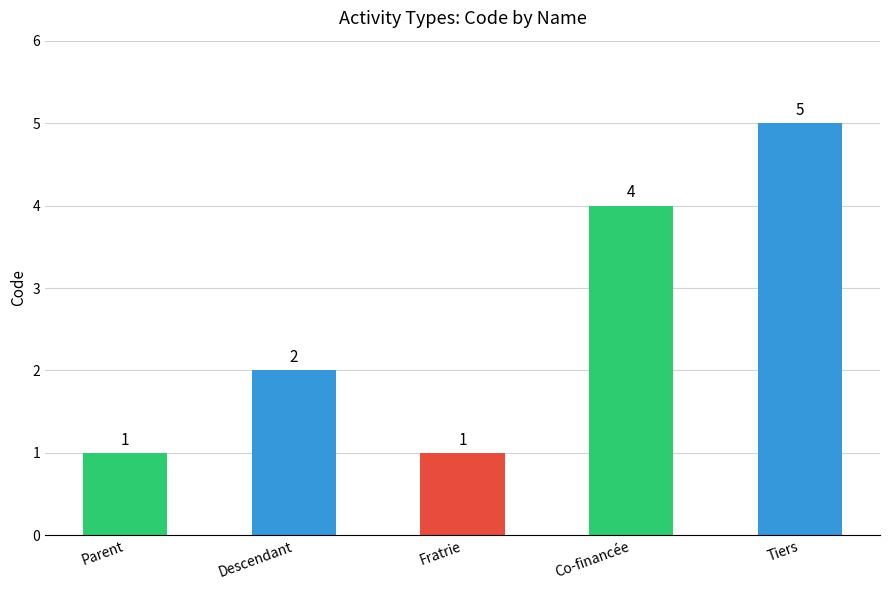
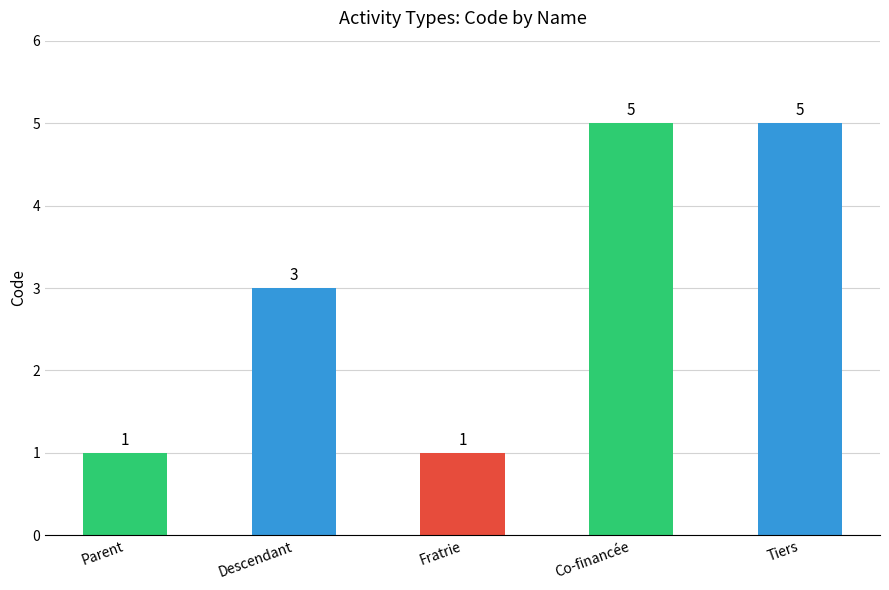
  {
    "Parent": 1,
-   "Descendant": 2,
+   "Descendant": 3,
    "Fratrie": 1,
-   "Co-financée": 4,
+   "Co-financée": 5,
    "Tiers": 5
  }
